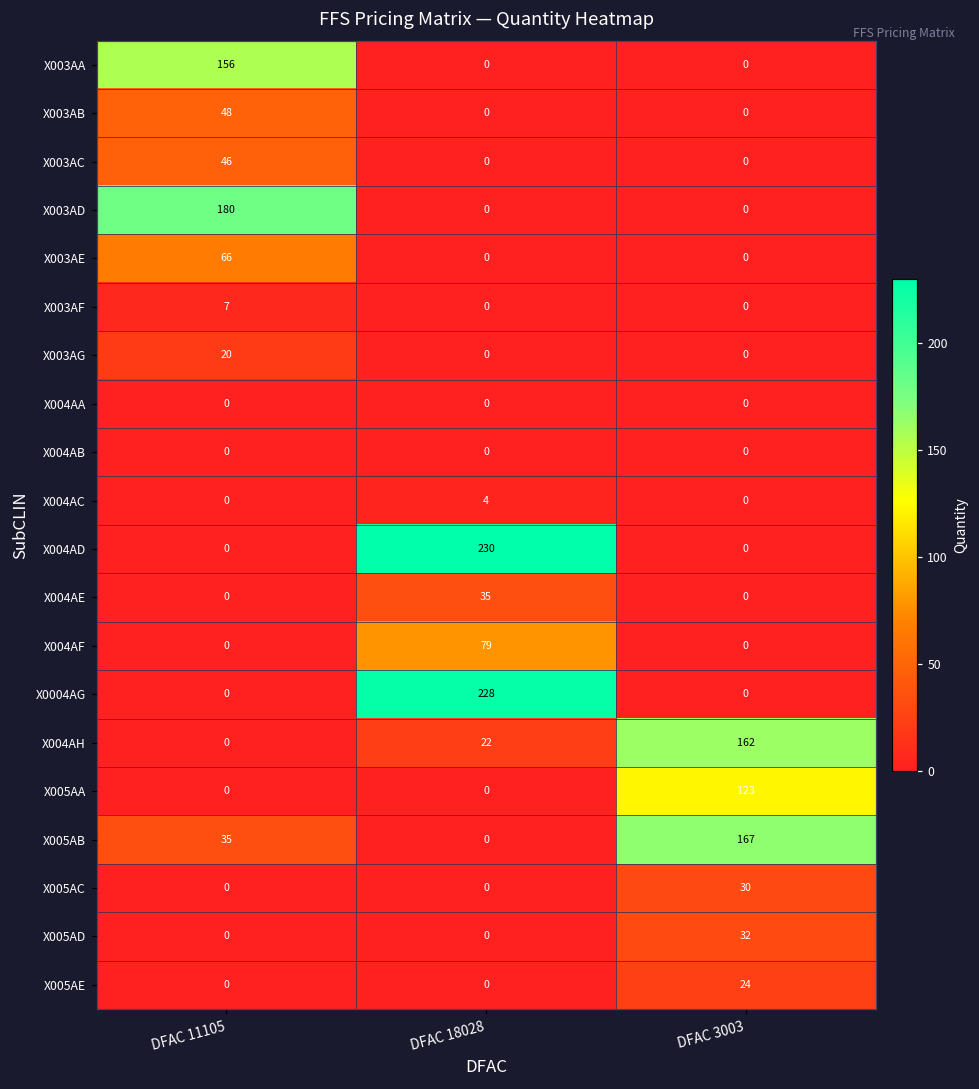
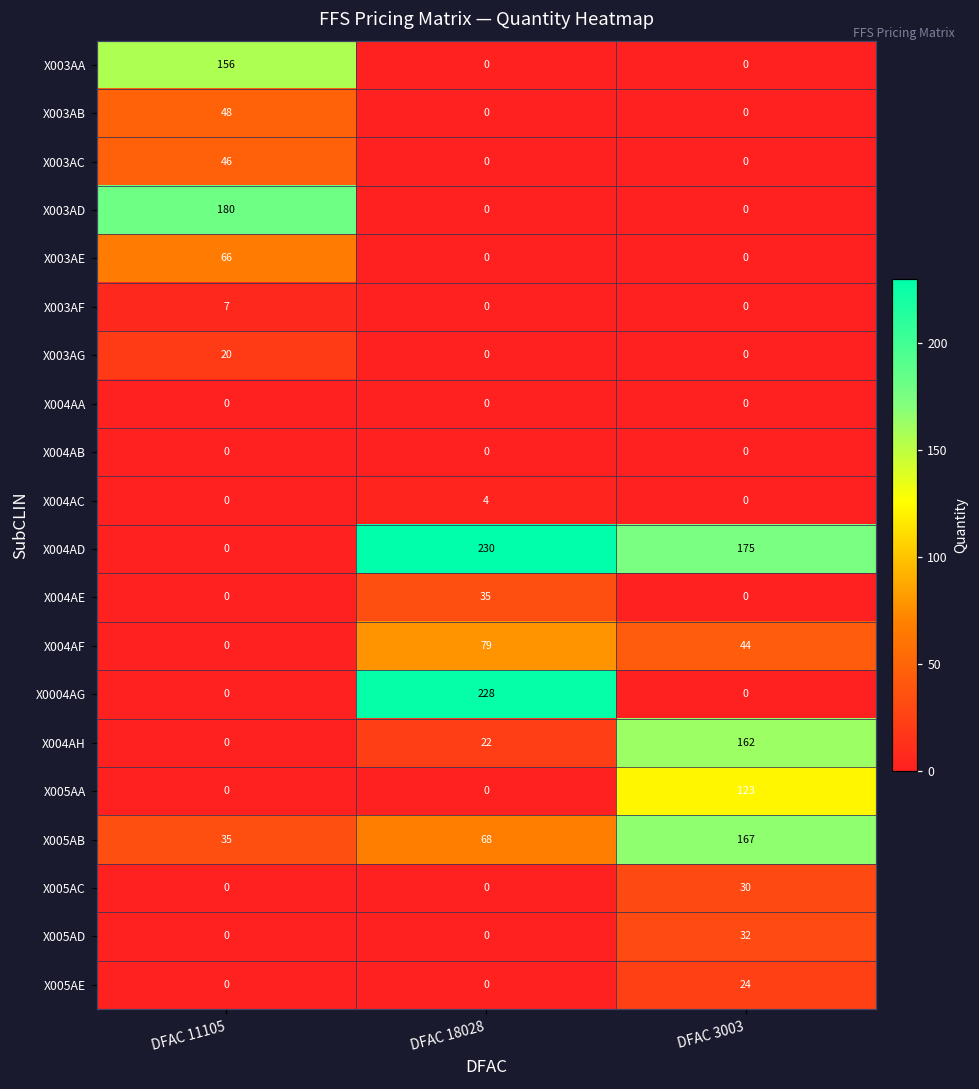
  {
    "X003AA": {
      "DFAC 11105": 156,
      "DFAC 18028": 0,
      "DFAC 3003": 0
    },
    "X003AB": {
      "DFAC 11105": 48,
      "DFAC 18028": 0,
      "DFAC 3003": 0
    },
    "X003AC": {
      "DFAC 11105": 46,
      "DFAC 18028": 0,
      "DFAC 3003": 0
    },
    "X003AD": {
      "DFAC 11105": 180,
      "DFAC 18028": 0,
      "DFAC 3003": 0
    },
    "X003AE": {
      "DFAC 11105": 66,
      "DFAC 18028": 0,
      "DFAC 3003": 0
    },
    "X003AF": {
      "DFAC 11105": 7,
      "DFAC 18028": 0,
      "DFAC 3003": 0
    },
    "X003AG": {
      "DFAC 11105": 20,
      "DFAC 18028": 0,
      "DFAC 3003": 0
    },
    "X004AA": {
      "DFAC 11105": 0,
      "DFAC 18028": 0,
      "DFAC 3003": 0
    },
    "X004AB": {
      "DFAC 11105": 0,
      "DFAC 18028": 0,
      "DFAC 3003": 0
    },
    "X004AC": {
      "DFAC 11105": 0,
      "DFAC 18028": 4,
      "DFAC 3003": 0
    },
    "X004AD": {
      "DFAC 11105": 0,
      "DFAC 18028": 230,
-     "DFAC 3003": 0
+     "DFAC 3003": 175
    },
    "X004AE": {
      "DFAC 11105": 0,
      "DFAC 18028": 35,
      "DFAC 3003": 0
    },
    "X004AF": {
      "DFAC 11105": 0,
      "DFAC 18028": 79,
-     "DFAC 3003": 0
+     "DFAC 3003": 44
    },
    "X0004AG": {
      "DFAC 11105": 0,
      "DFAC 18028": 228,
      "DFAC 3003": 0
    },
    "X004AH": {
      "DFAC 11105": 0,
      "DFAC 18028": 22,
      "DFAC 3003": 162
    },
    "X005AA": {
      "DFAC 11105": 0,
      "DFAC 18028": 0,
      "DFAC 3003": 123
    },
    "X005AB": {
      "DFAC 11105": 35,
-     "DFAC 18028": 0,
+     "DFAC 18028": 68,
      "DFAC 3003": 167
    },
    "X005AC": {
      "DFAC 11105": 0,
      "DFAC 18028": 0,
      "DFAC 3003": 30
    },
    "X005AD": {
      "DFAC 11105": 0,
      "DFAC 18028": 0,
      "DFAC 3003": 32
    },
    "X005AE": {
      "DFAC 11105": 0,
      "DFAC 18028": 0,
      "DFAC 3003": 24
    }
  }
